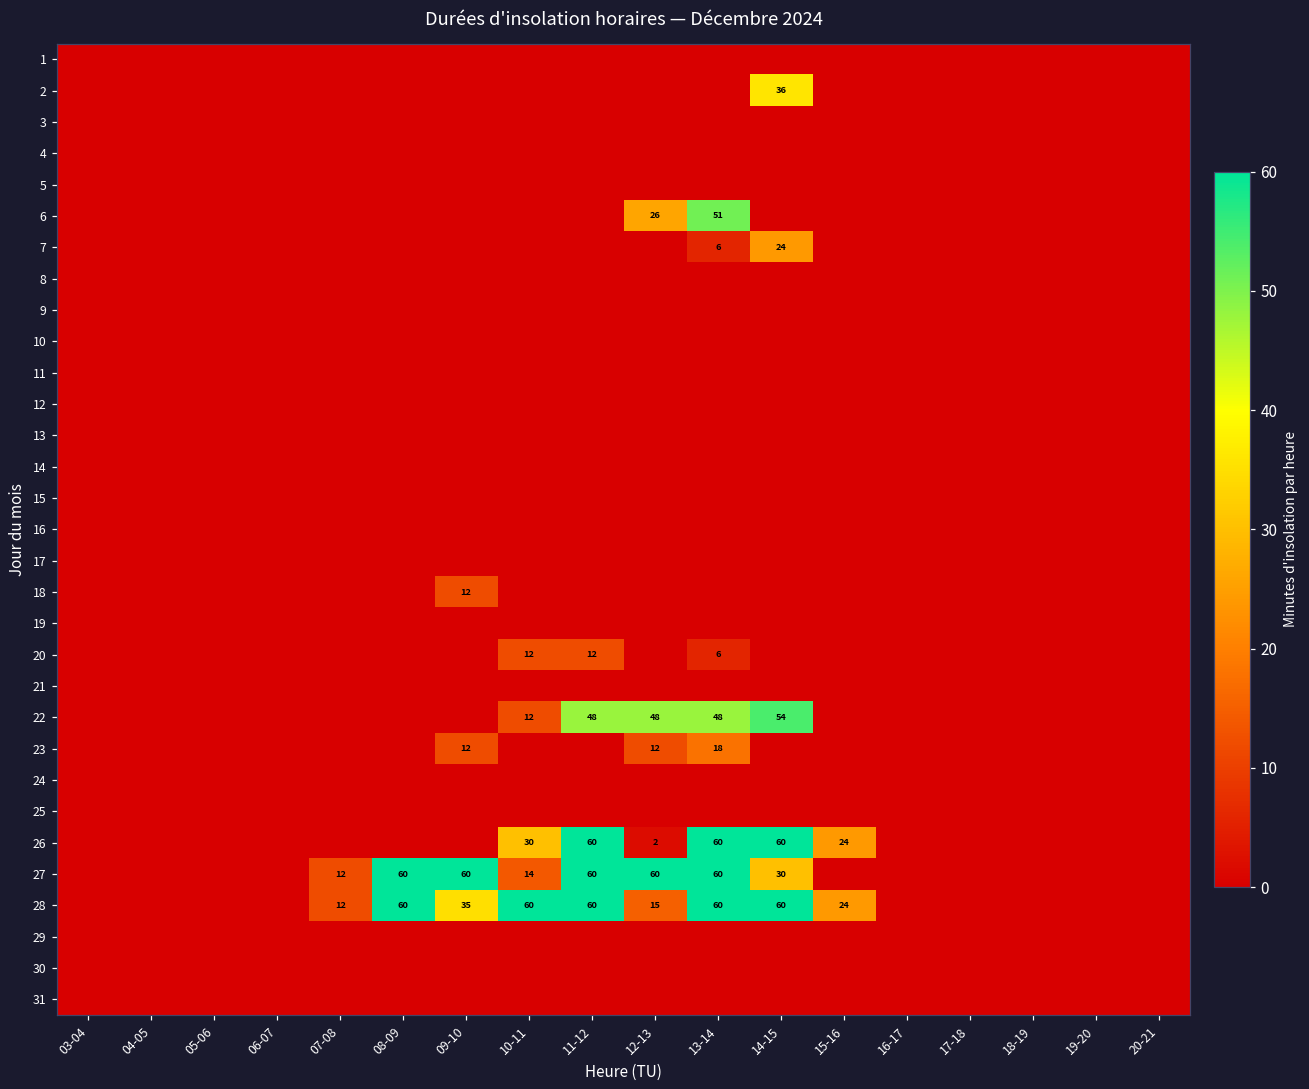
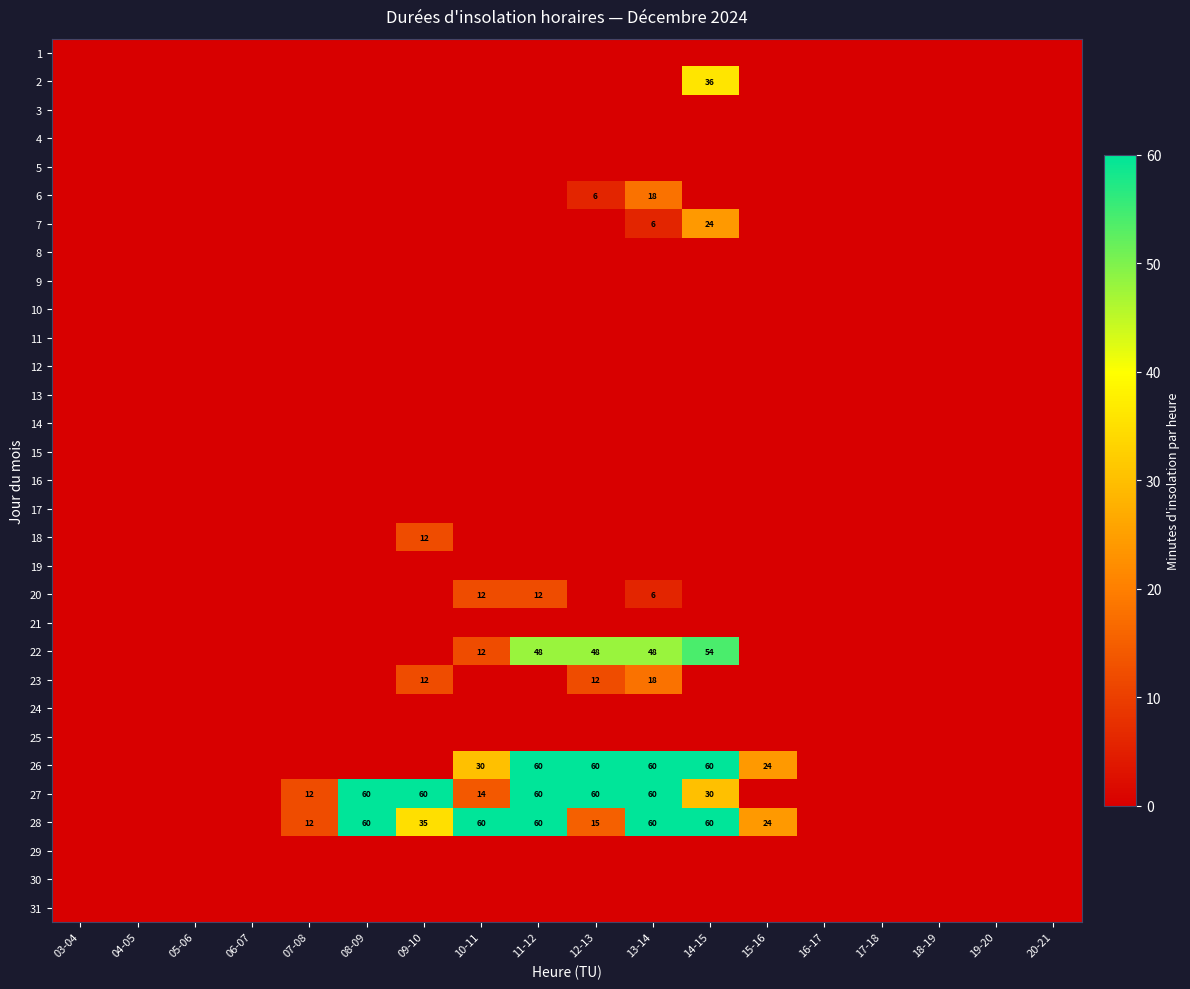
  {
    "2": {
      "14-15": 36
    },
    "6": {
-     "12-13": 26,
-     "13-14": 51
+     "12-13": 6,
+     "13-14": 18
    },
    "7": {
      "13-14": 6,
      "14-15": 24
    },
    "18": {
      "09-10": 12
    },
    "20": {
      "10-11": 12,
      "11-12": 12,
      "13-14": 6
    },
    "22": {
      "10-11": 12,
      "11-12": 48,
      "12-13": 48,
      "13-14": 48,
      "14-15": 54
    },
    "23": {
      "09-10": 12,
      "12-13": 12,
      "13-14": 18
    },
    "26": {
      "10-11": 30,
      "11-12": 60,
-     "12-13": 2,
+     "12-13": 60,
      "13-14": 60,
      "14-15": 60,
      "15-16": 24
    },
    "27": {
      "07-08": 12,
      "08-09": 60,
      "09-10": 60,
      "10-11": 14,
      "11-12": 60,
      "12-13": 60,
      "13-14": 60,
      "14-15": 30
    },
    "28": {
      "07-08": 12,
      "08-09": 60,
      "09-10": 35,
      "10-11": 60,
      "11-12": 60,
      "12-13": 15,
      "13-14": 60,
      "14-15": 60,
      "15-16": 24
    }
  }
